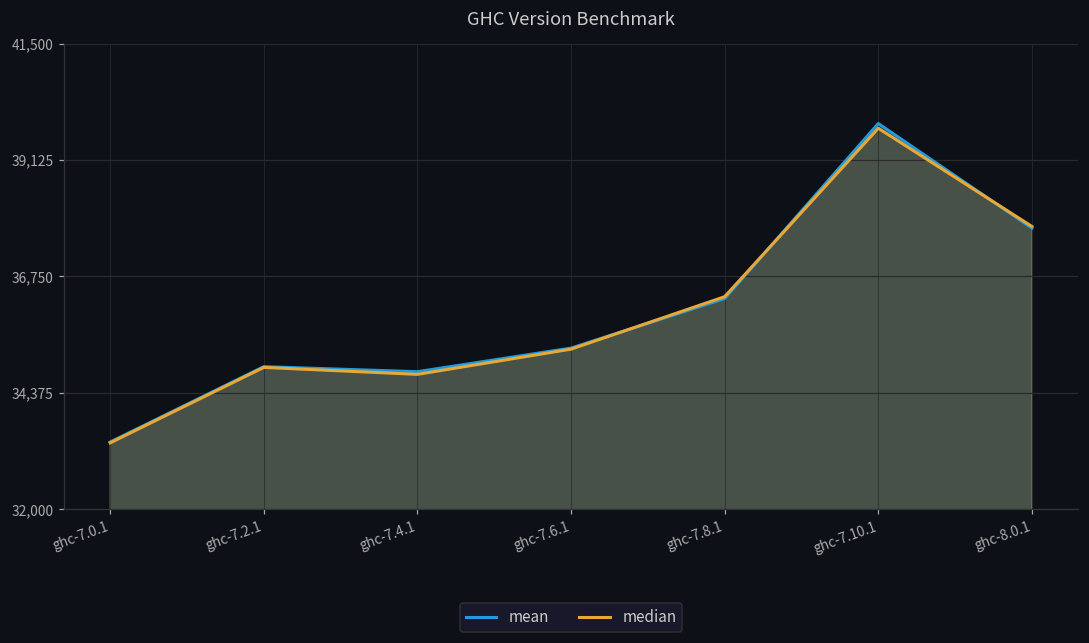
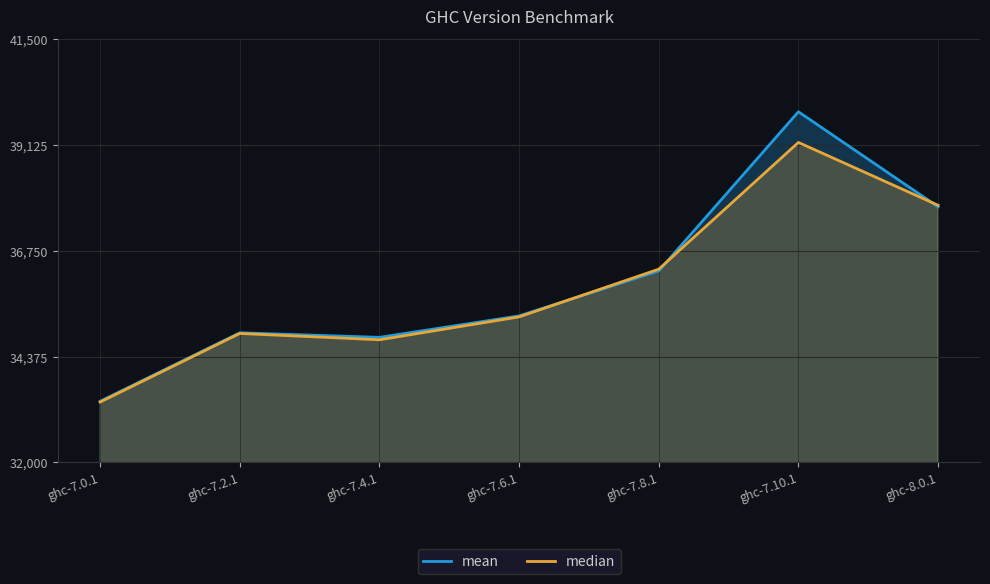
  {
    "median": {
-     "ghc-7.10.1": "39,800"
+     "ghc-7.10.1": "39,200"
    }
  }
